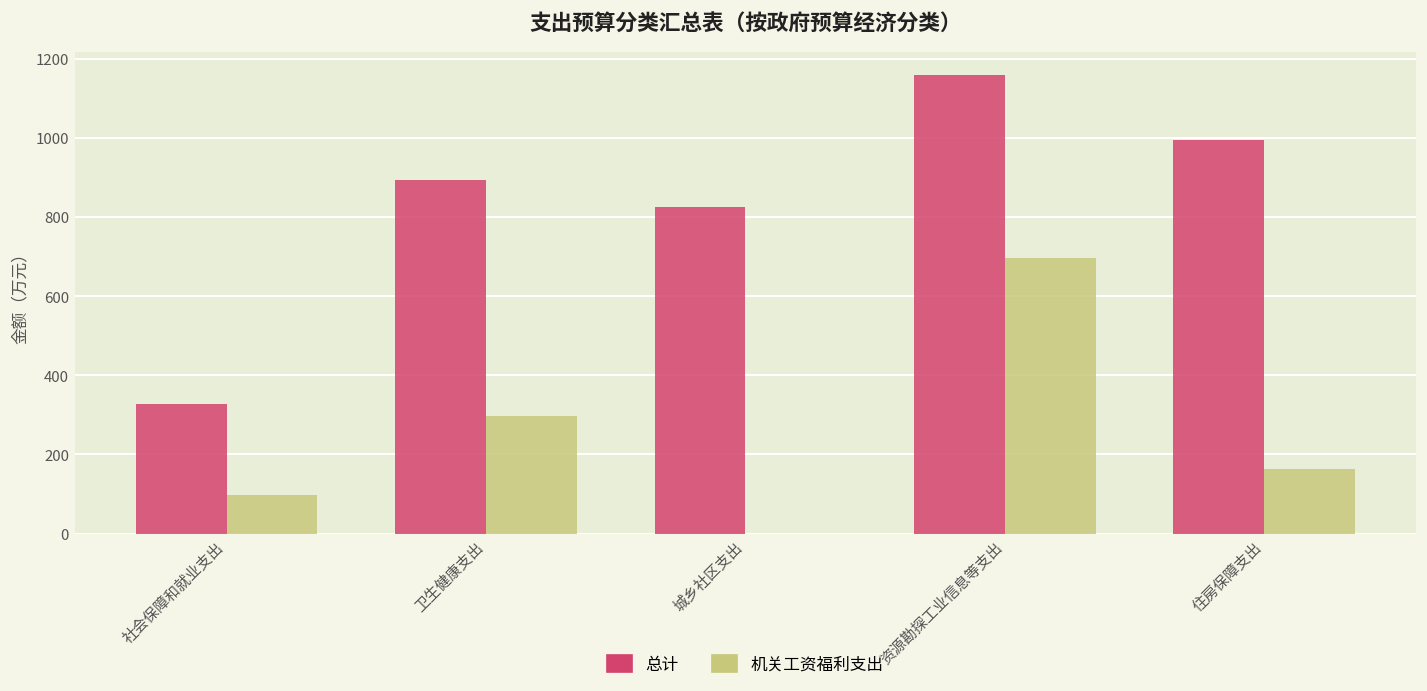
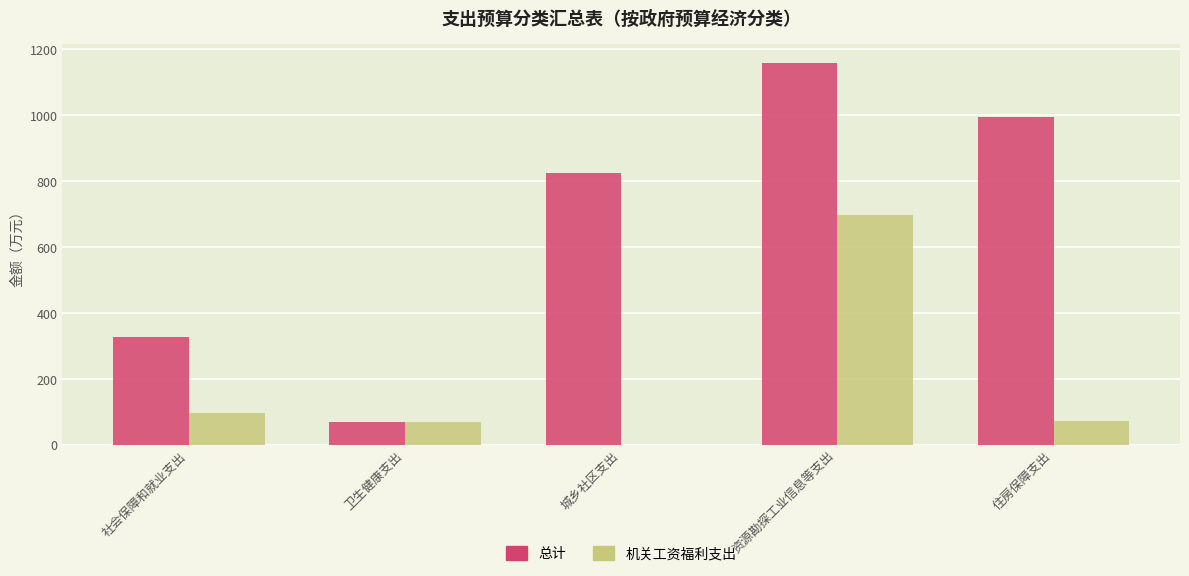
  {
    "总计": {
      "社会保障和就业支出": 330,
-     "卫生健康支出": 890,
+     "卫生健康支出": 70,
      "城乡社区支出": 820,
      "资源勘探工业信息等支出": 1160,
      "住房保障支出": 990
    },
    "机关工资福利支出": {
      "社会保障和就业支出": 100,
-     "卫生健康支出": 300,
+     "卫生健康支出": 70,
      "城乡社区支出": 0,
      "资源勘探工业信息等支出": 700,
-     "住房保障支出": 160
+     "住房保障支出": 70
    }
  }
